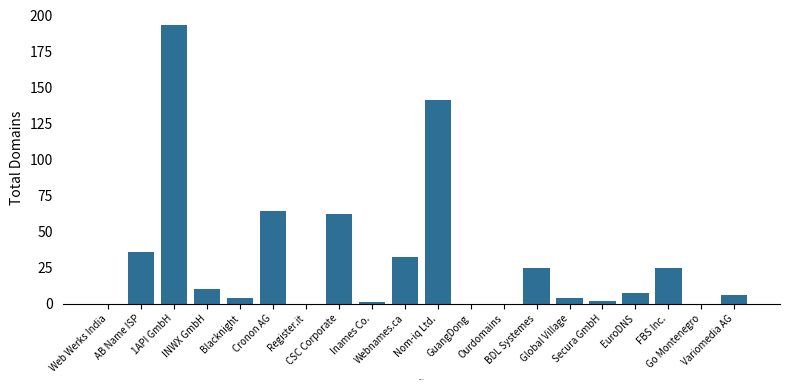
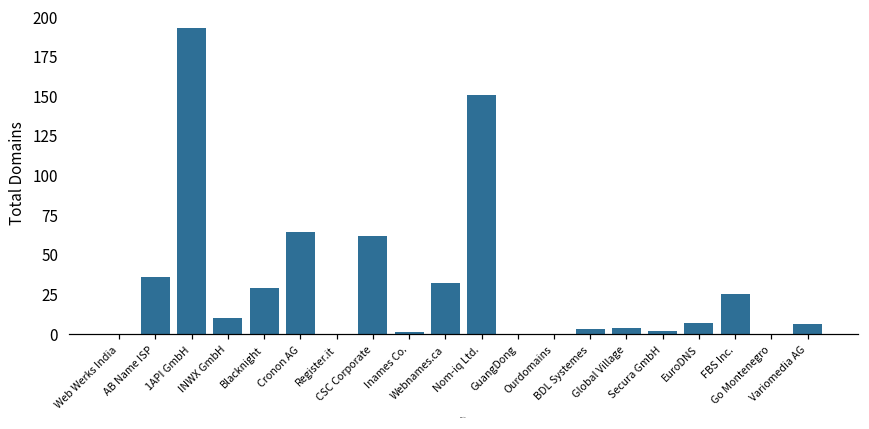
  {
    "Web Werks India": 0,
    "AB Name ISP": 36,
    "1API GmbH": 193,
    "INWX GmbH": 10,
-   "Blacknight": 4,
+   "Blacknight": 29,
    "Cronon AG": 64,
    "Register.it": 0,
    "CSC Corporate": 62,
    "Webnames.ca": 32,
-   "Nom-iq Ltd.": 141,
+   "Nom-iq Ltd.": 151,
    "GuangDong": 0,
    "Ourdomains": 0,
-   "BDL Systemes": 25,
+   "BDL Systemes": 3,
    "Global Village": 4,
    "Secura GmbH": 2,
    "EuroDNS": 7,
    "FBS Inc.": 25,
    "Go Montenegro": 0,
    "Variomedia AG": 6
  }
